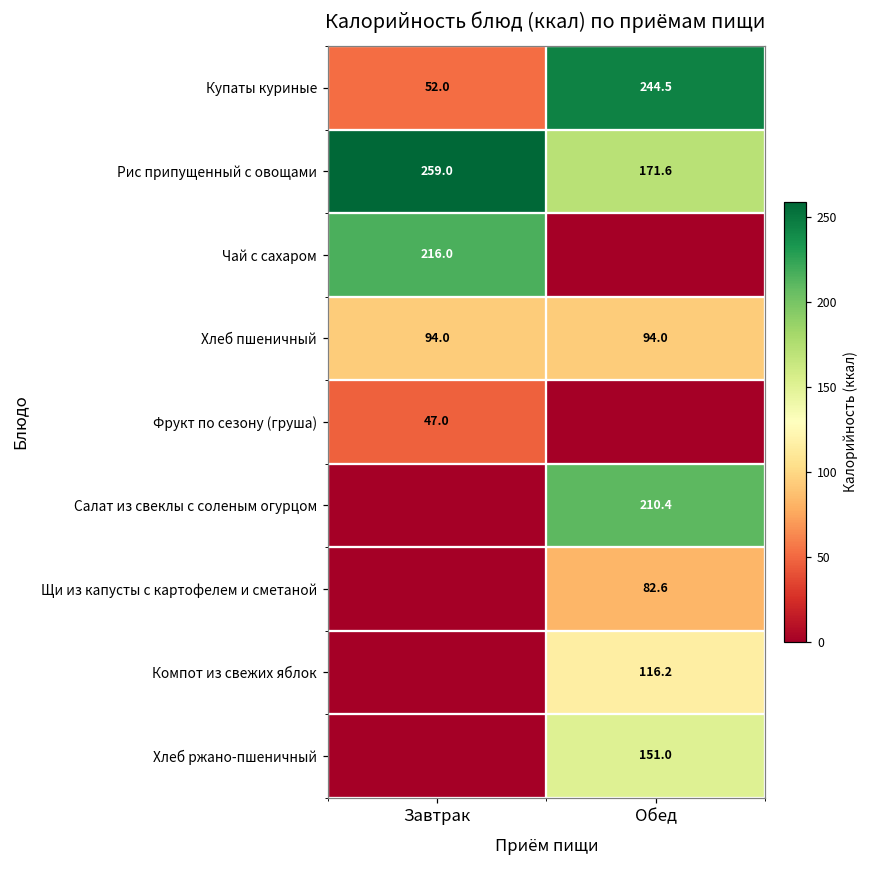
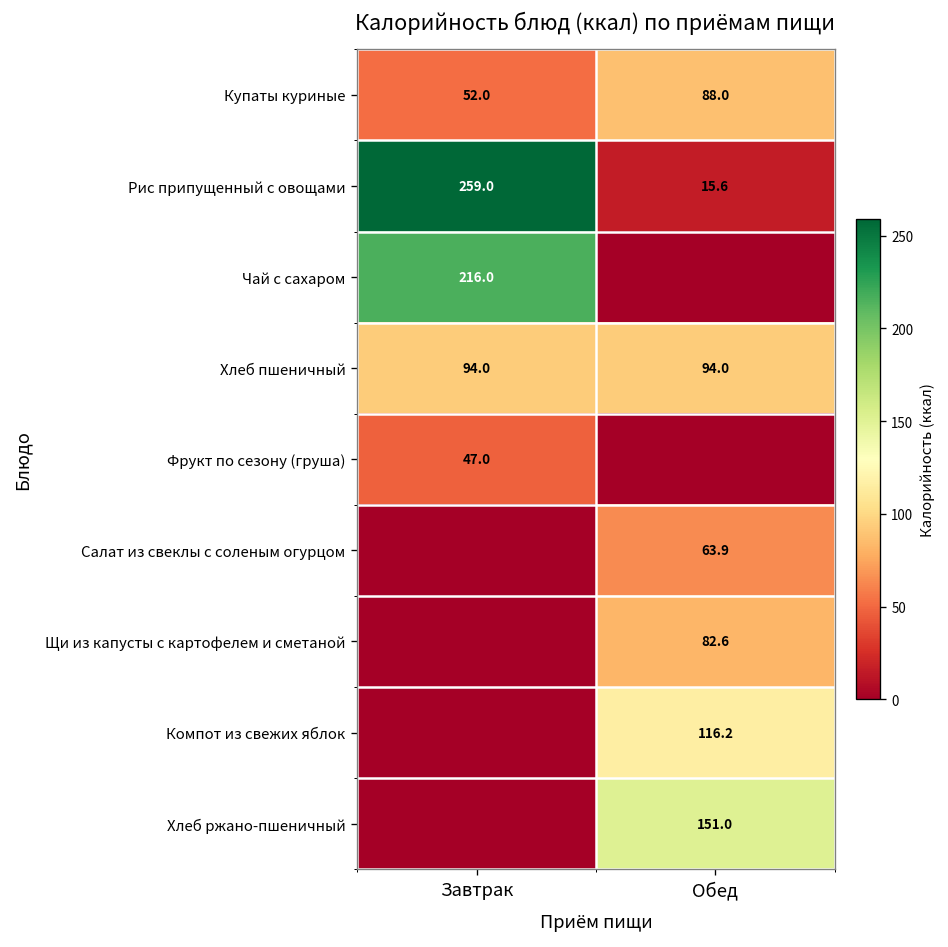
  {
    "Купаты куриные": {
      "Завтрак": 52.0,
-     "Обед": 244.5
+     "Обед": 88.0
    },
    "Рис припущенный с овощами": {
      "Завтрак": 259.0,
-     "Обед": 171.6
+     "Обед": 15.6
    },
    "Чай с сахаром": {
      "Завтрак": 216.0
    },
    "Хлеб пшеничный": {
      "Завтрак": 94.0,
      "Обед": 94.0
    },
    "Фрукт по сезону (груша)": {
      "Завтрак": 47.0
    },
    "Салат из свеклы с соленым огурцом": {
-     "Обед": 210.4
+     "Обед": 63.9
    },
    "Щи из капусты с картофелем и сметаной": {
      "Обед": 82.6
    },
    "Компот из свежих яблок": {
      "Обед": 116.2
    },
    "Хлеб ржано-пшеничный": {
      "Обед": 151.0
    }
  }
